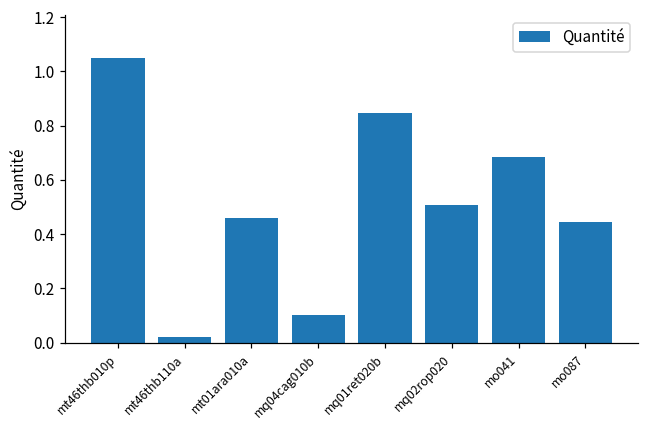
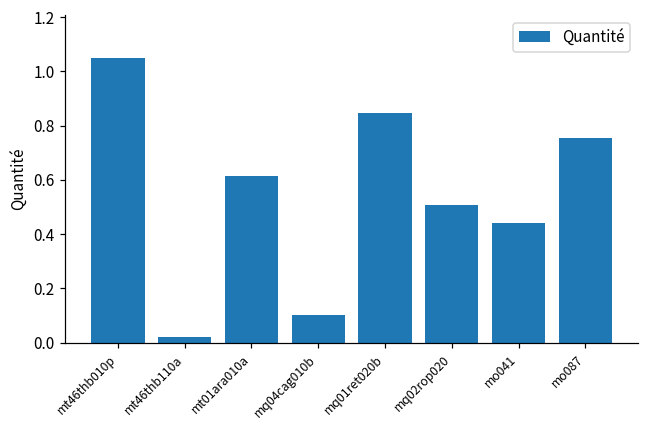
  {
    "mt46thb010p": 1.05,
    "mt46thb110a": 0.02,
-   "mt01ara010a": 0.46,
+   "mt01ara010a": 0.61,
    "mq04cag010b": 0.10,
    "mq01ret020b": 0.85,
    "mq02rop020": 0.51,
-   "mo041": 0.68,
-   "mo087": 0.45
+   "mo041": 0.44,
+   "mo087": 0.75
  }
